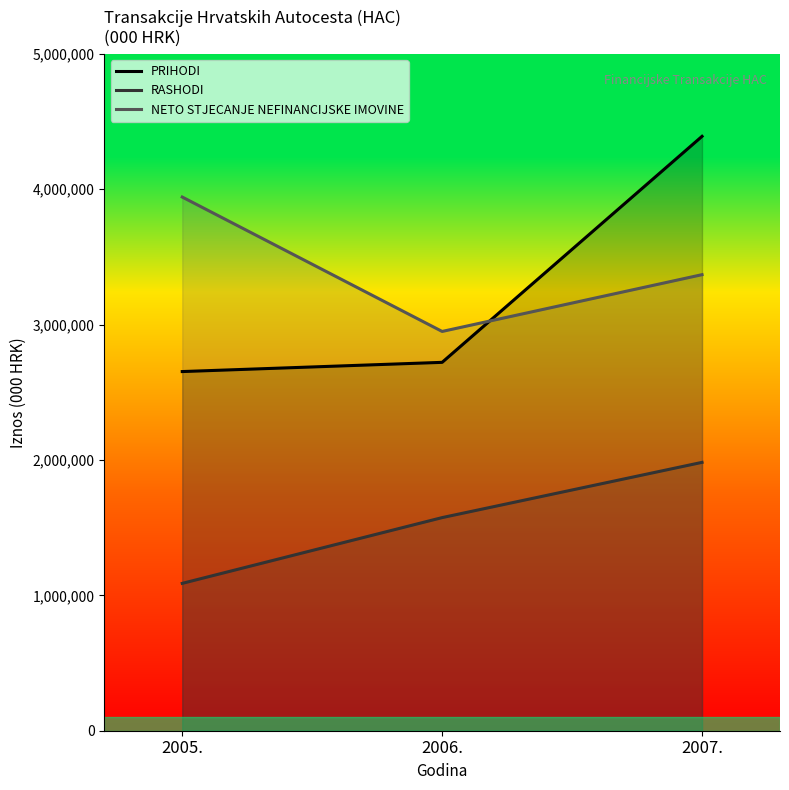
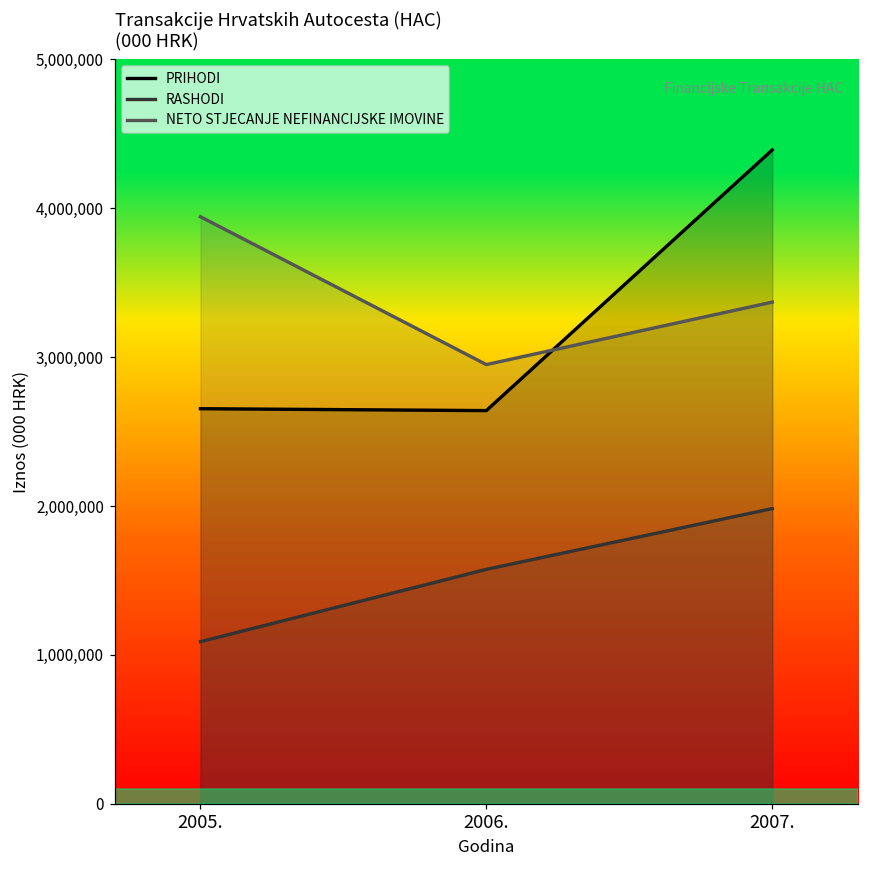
  {
    "PRIHODI": {
      "2005.": "2,650,000",
-     "2006.": "2,720,000",
+     "2006.": "2,640,000",
      "2007.": "4,390,000"
    }
  }
